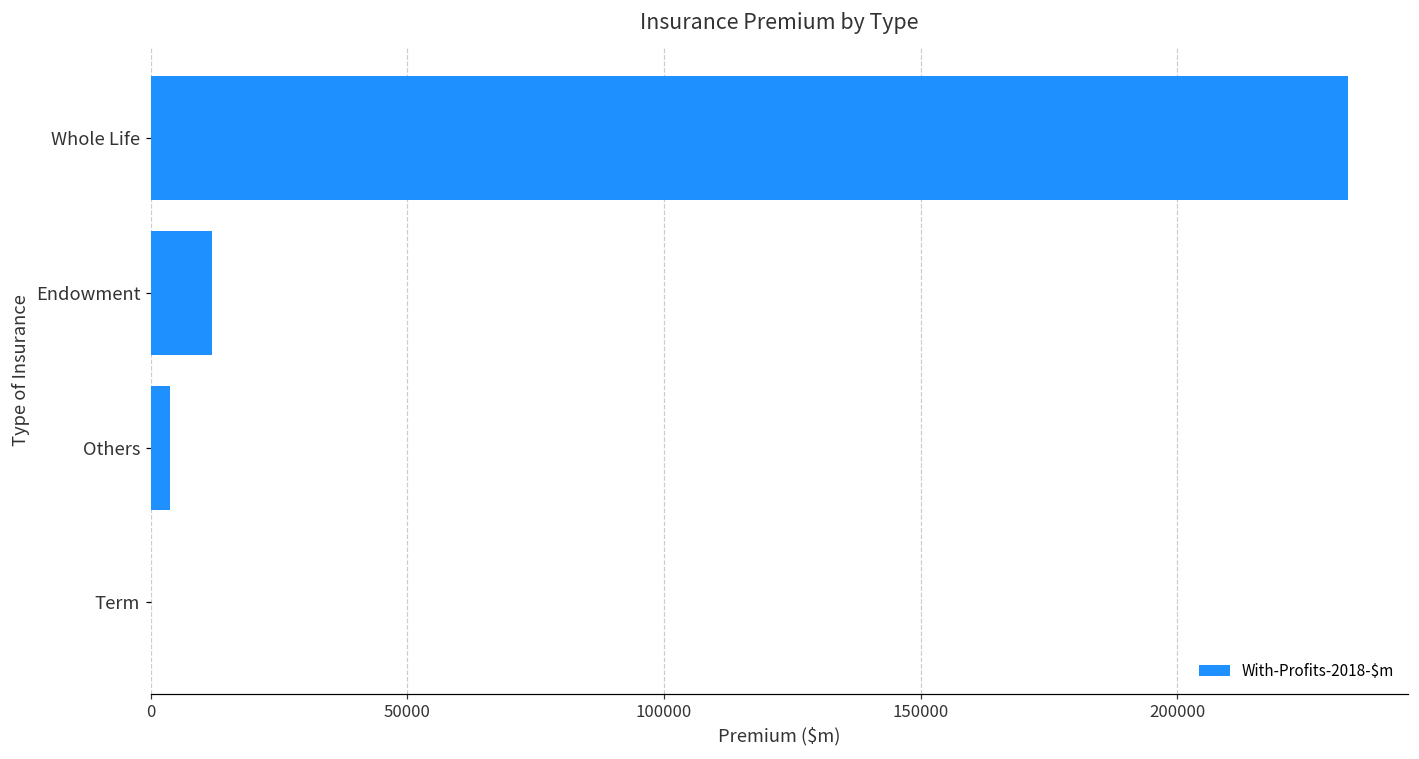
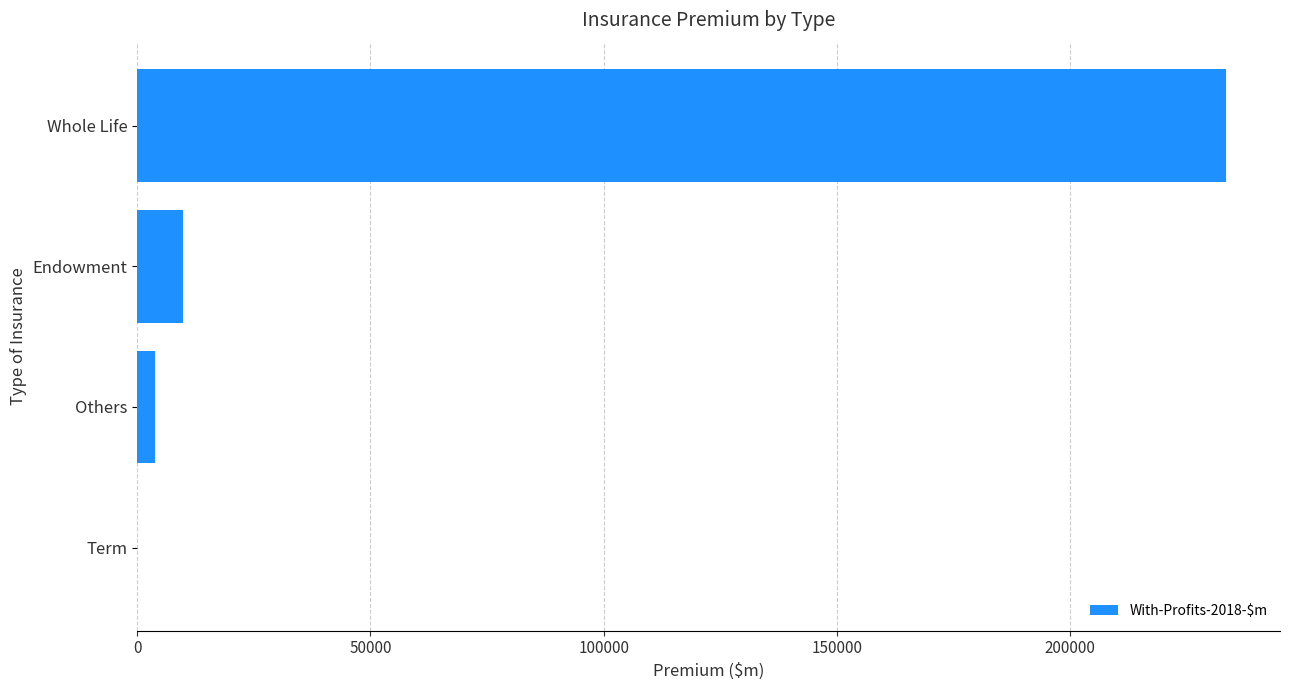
  {
    "Whole Life": 233000,
-   "Endowment": 12000,
+   "Endowment": 10000,
    "Others": 4000,
    "Term": 0
  }
